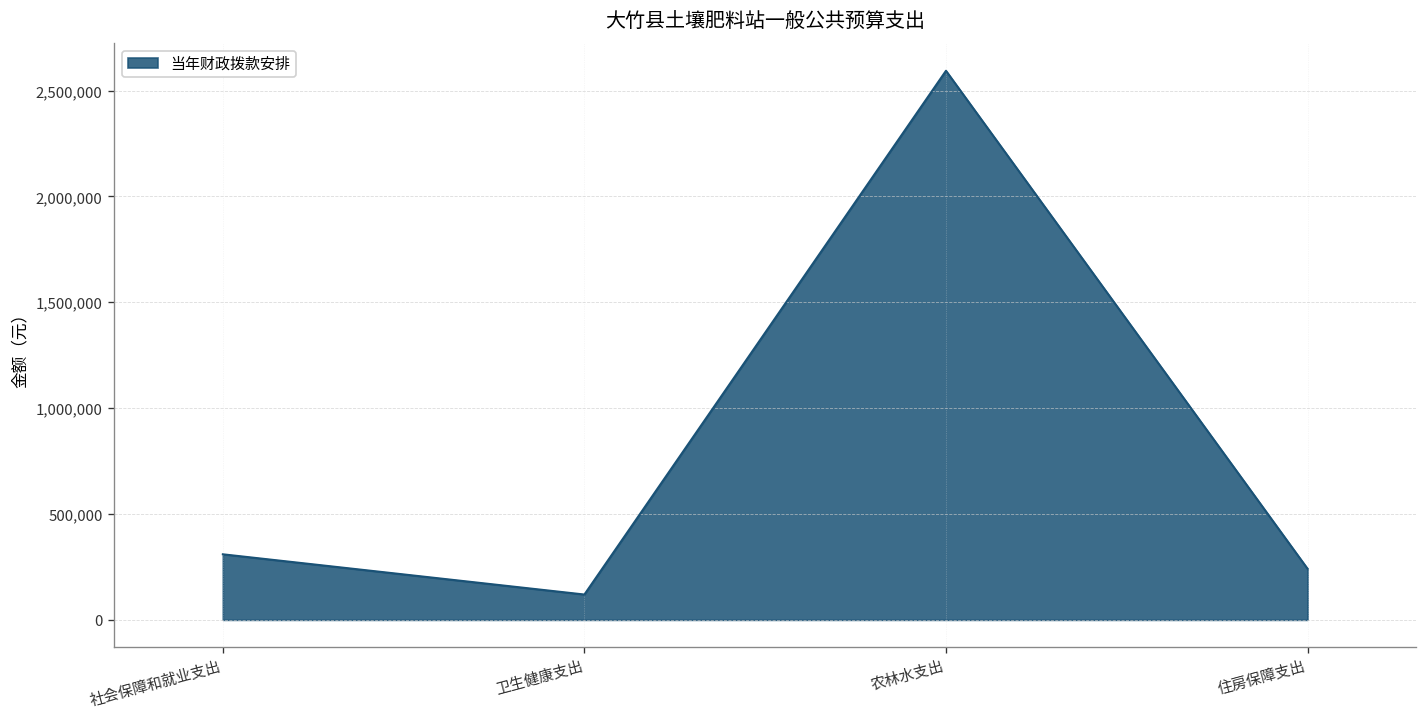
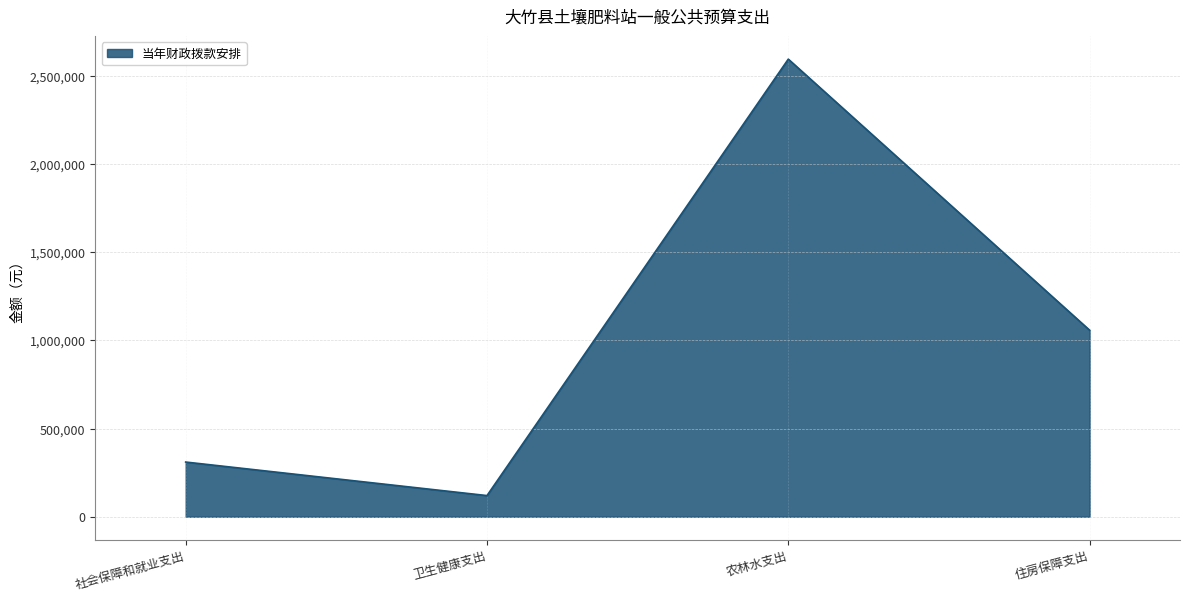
  {
    "社会保障和就业支出": "310,000",
    "卫生健康支出": "120,000",
    "农林水支出": "2,590,000",
-   "住房保障支出": "240,000"
+   "住房保障支出": "1,060,000"
  }
